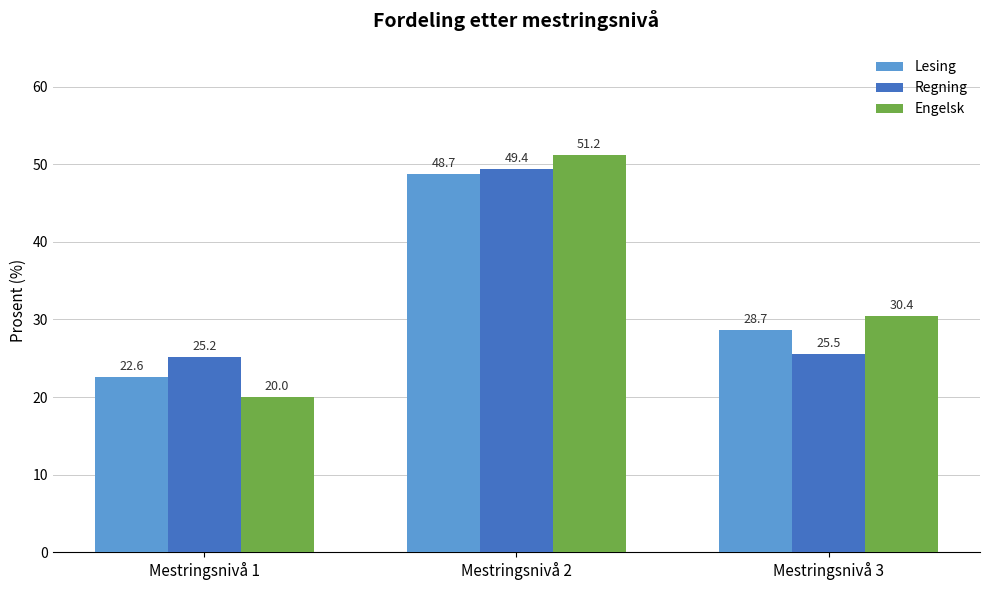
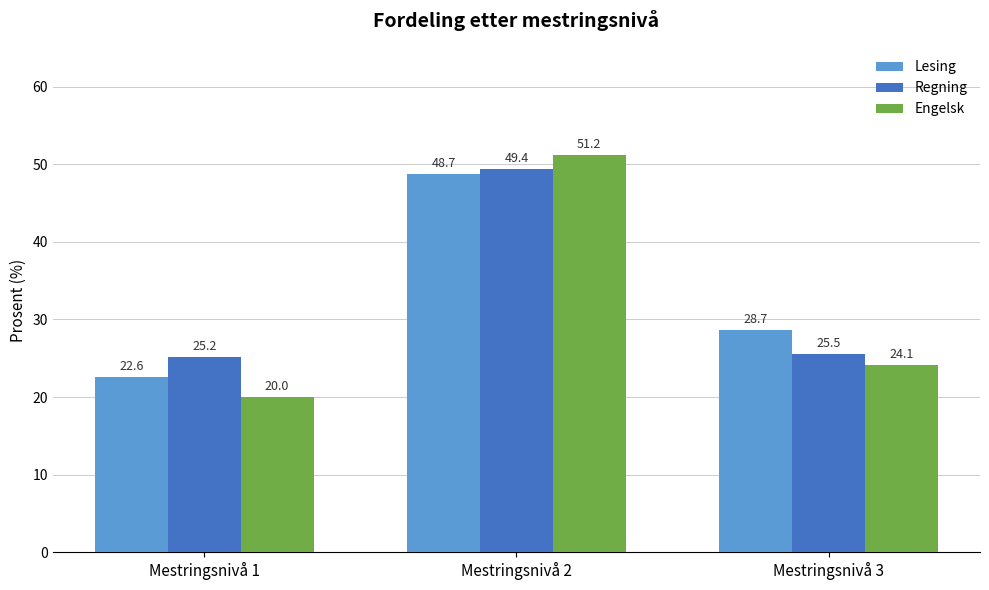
  {
    "Engelsk": {
      "Mestringsnivå 1": 20.0,
      "Mestringsnivå 2": 51.2,
-     "Mestringsnivå 3": 30.4
+     "Mestringsnivå 3": 24.1
    }
  }
